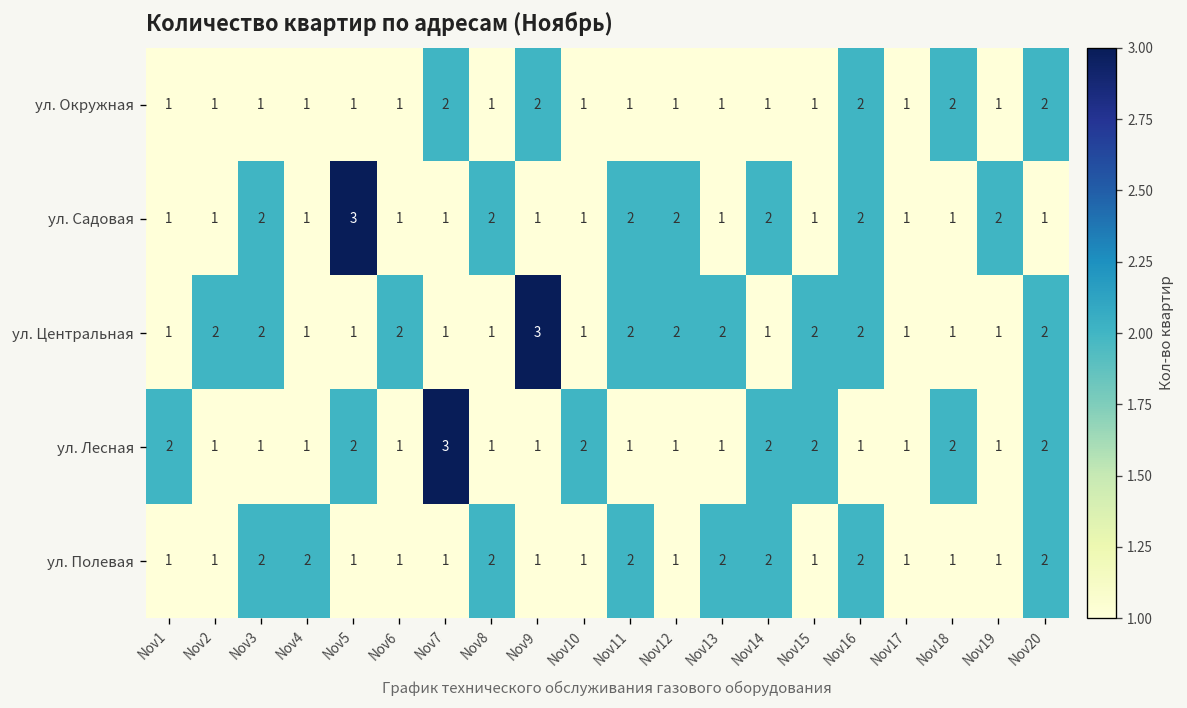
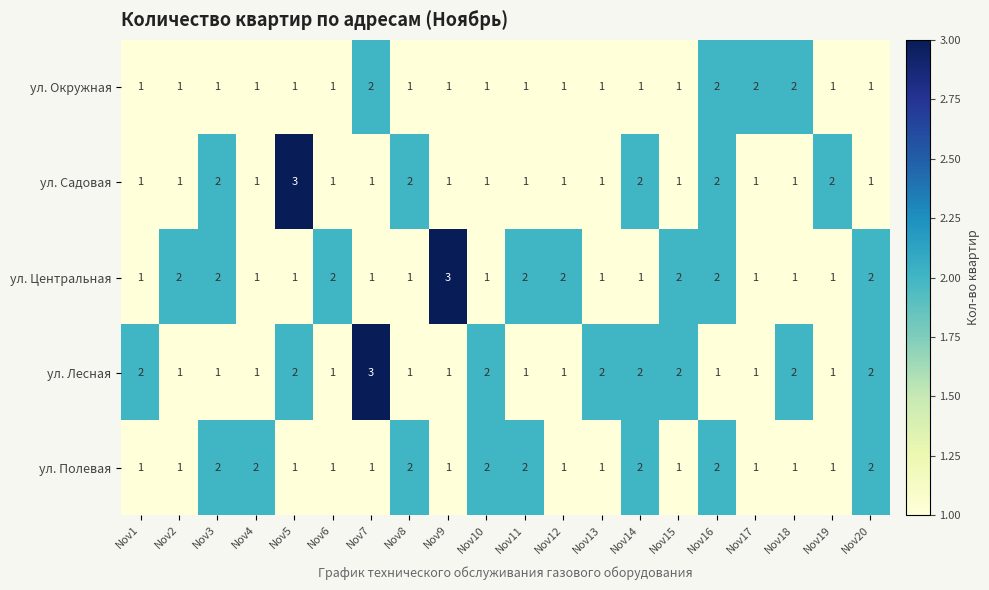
  {
    "ул. Окружная": {
      "Nov1": 1,
      "Nov2": 1,
      "Nov3": 1,
      "Nov4": 1,
      "Nov5": 1,
      "Nov6": 1,
      "Nov7": 2,
      "Nov8": 1,
-     "Nov9": 2,
+     "Nov9": 1,
      "Nov10": 1,
      "Nov11": 1,
      "Nov12": 1,
      "Nov13": 1,
      "Nov14": 1,
      "Nov15": 1,
      "Nov16": 2,
-     "Nov17": 1,
+     "Nov17": 2,
      "Nov18": 2,
      "Nov19": 1,
-     "Nov20": 2
+     "Nov20": 1
    },
    "ул. Садовая": {
      "Nov1": 1,
      "Nov2": 1,
      "Nov3": 2,
      "Nov4": 1,
      "Nov5": 3,
      "Nov6": 1,
      "Nov7": 1,
      "Nov8": 2,
      "Nov9": 1,
      "Nov10": 1,
-     "Nov11": 2,
-     "Nov12": 2,
+     "Nov11": 1,
+     "Nov12": 1,
      "Nov13": 1,
      "Nov14": 2,
      "Nov15": 1,
      "Nov16": 2,
      "Nov17": 1,
      "Nov18": 1,
      "Nov19": 2,
      "Nov20": 1
    },
    "ул. Центральная": {
      "Nov1": 1,
      "Nov2": 2,
      "Nov3": 2,
      "Nov4": 1,
      "Nov5": 1,
      "Nov6": 2,
      "Nov7": 1,
      "Nov8": 1,
      "Nov9": 3,
      "Nov10": 1,
      "Nov11": 2,
      "Nov12": 2,
-     "Nov13": 2,
+     "Nov13": 1,
      "Nov14": 1,
      "Nov15": 2,
      "Nov16": 2,
      "Nov17": 1,
      "Nov18": 1,
      "Nov19": 1,
      "Nov20": 2
    },
    "ул. Лесная": {
      "Nov1": 2,
      "Nov2": 1,
      "Nov3": 1,
      "Nov4": 1,
      "Nov5": 2,
      "Nov6": 1,
      "Nov7": 3,
      "Nov8": 1,
      "Nov9": 1,
      "Nov10": 2,
      "Nov11": 1,
      "Nov12": 1,
-     "Nov13": 1,
+     "Nov13": 2,
      "Nov14": 2,
      "Nov15": 2,
      "Nov16": 1,
      "Nov17": 1,
      "Nov18": 2,
      "Nov19": 1,
      "Nov20": 2
    },
    "ул. Полевая": {
      "Nov1": 1,
      "Nov2": 1,
      "Nov3": 2,
      "Nov4": 2,
      "Nov5": 1,
      "Nov6": 1,
      "Nov7": 1,
      "Nov8": 2,
      "Nov9": 1,
-     "Nov10": 1,
+     "Nov10": 2,
      "Nov11": 2,
      "Nov12": 1,
-     "Nov13": 2,
+     "Nov13": 1,
      "Nov14": 2,
      "Nov15": 1,
      "Nov16": 2,
      "Nov17": 1,
      "Nov18": 1,
      "Nov19": 1,
      "Nov20": 2
    }
  }
